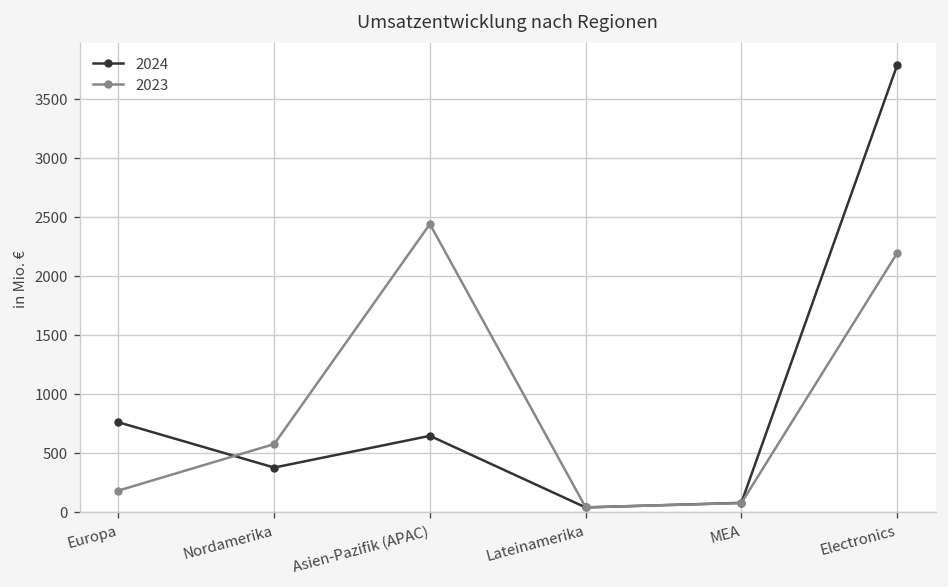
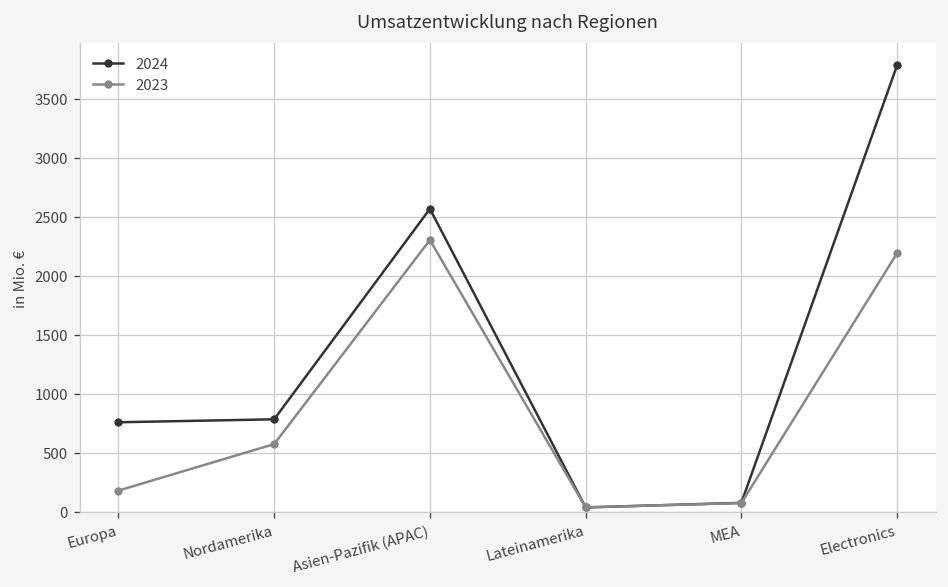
  {
    "2024": {
      "Europa": 800,
-     "Nordamerika": 400,
-     "Asien-Pazifik (APAC)": 600,
+     "Nordamerika": 800,
+     "Asien-Pazifik (APAC)": 2600,
      "Electronics": 3800
    },
    "2023": {
      "Europa": 200,
      "Nordamerika": 600,
-     "Asien-Pazifik (APAC)": 2400,
+     "Asien-Pazifik (APAC)": 2300,
      "Electronics": 2200
    }
  }
